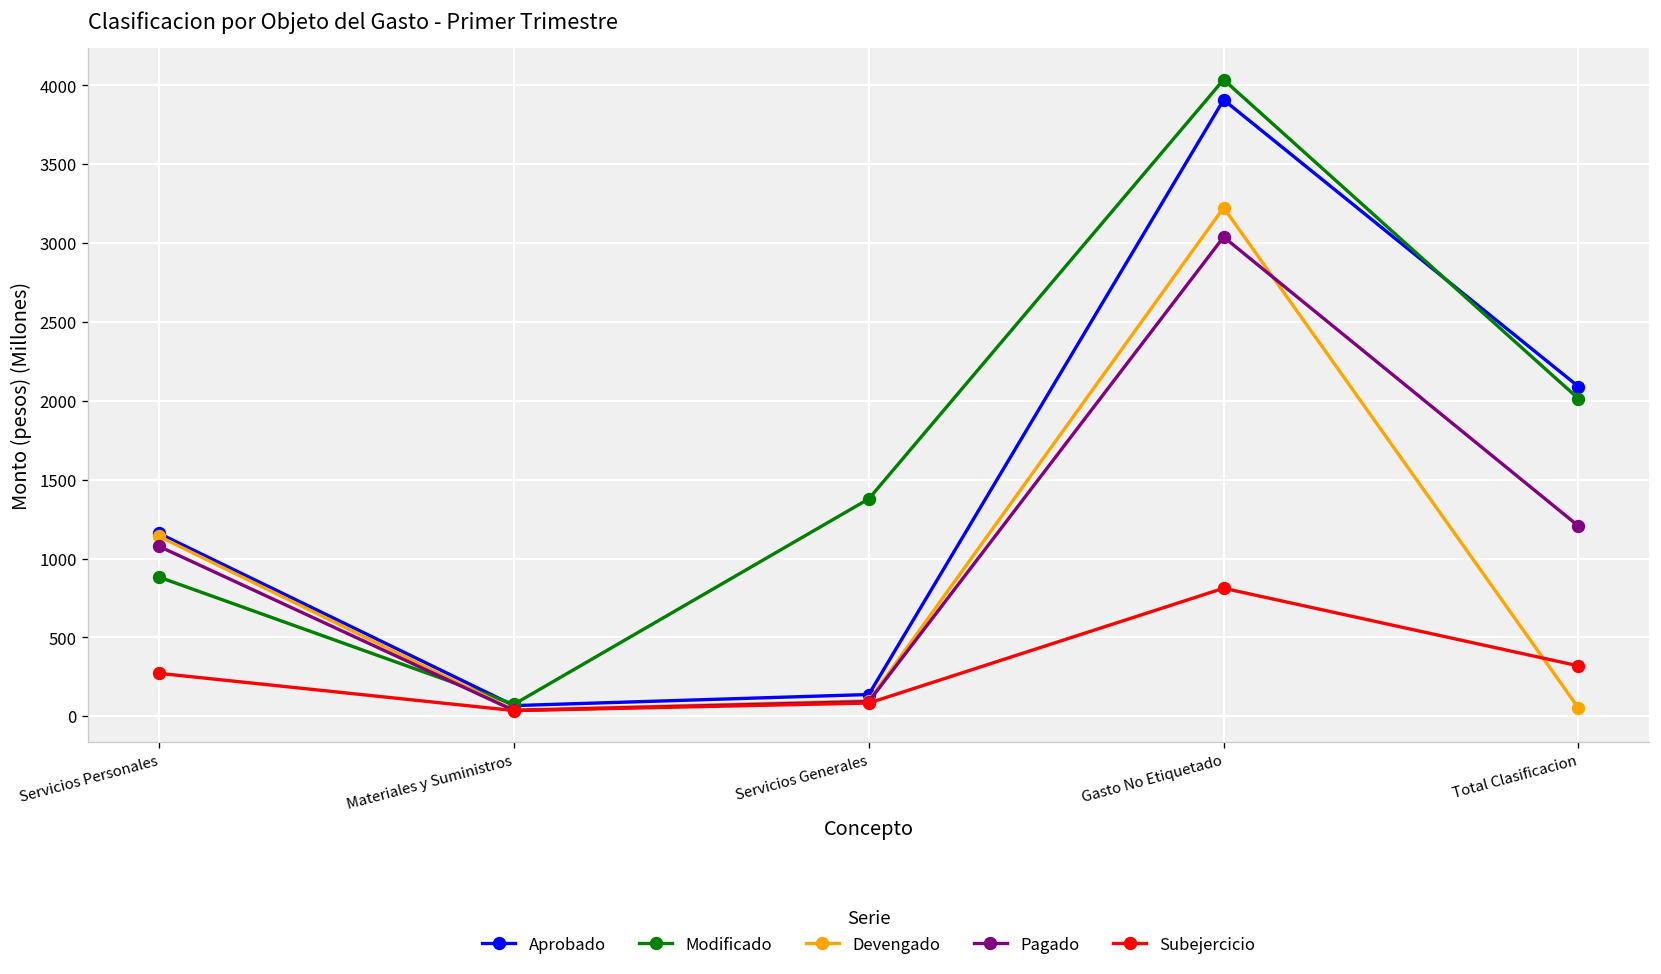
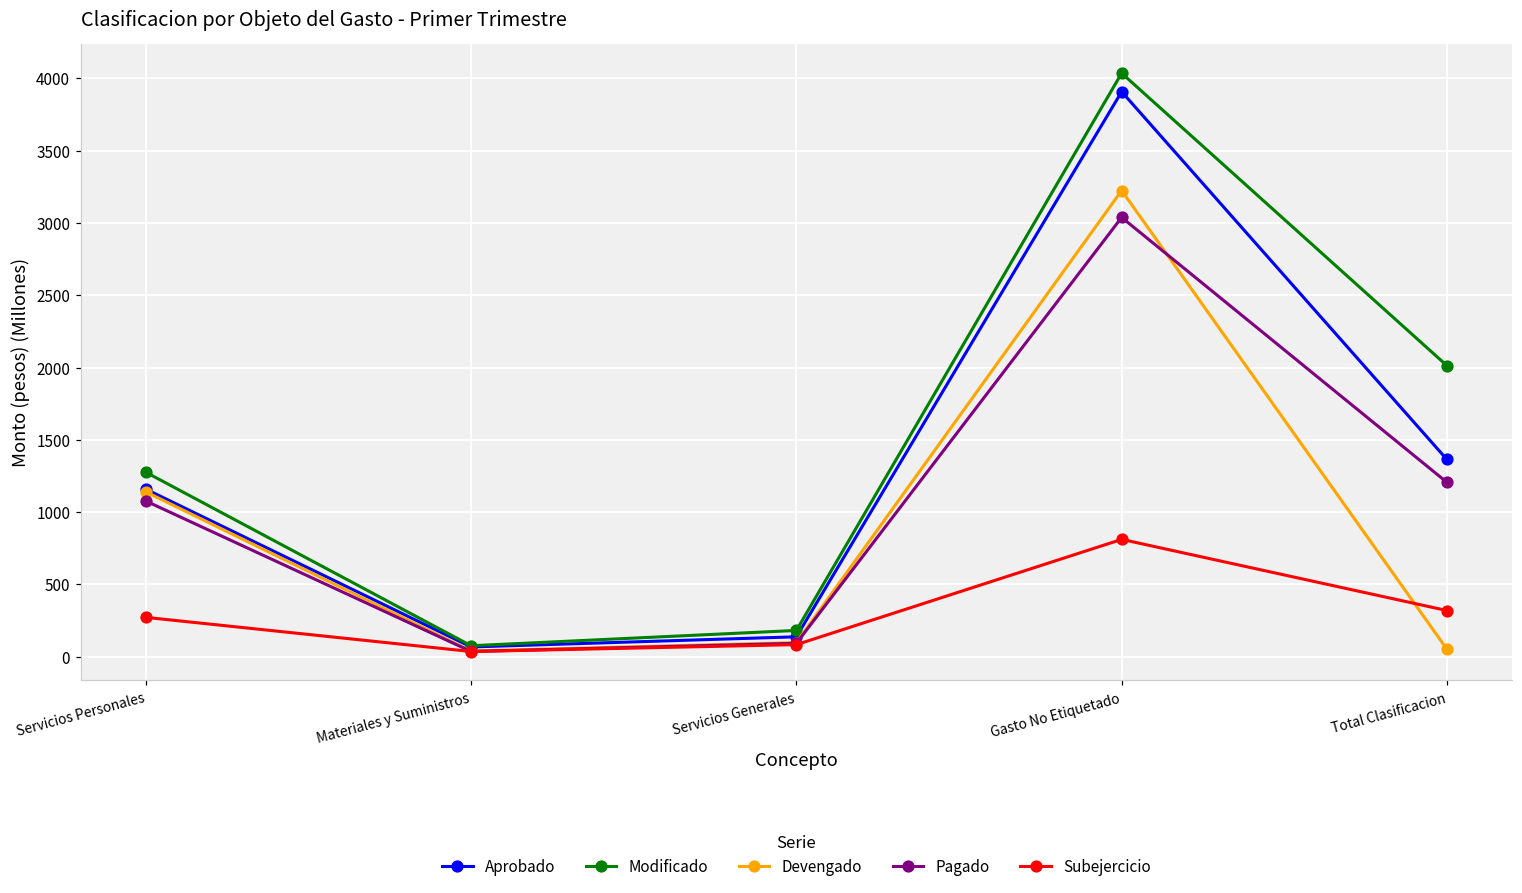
  {
    "Aprobado": {
      "Servicios Generales": 140,
      "Gasto No Etiquetado": 3910,
-     "Total Clasificacion": 2090
+     "Total Clasificacion": 1360
    },
    "Modificado": {
-     "Servicios Personales": 880,
-     "Servicios Generales": 1380,
+     "Servicios Personales": 1280,
+     "Servicios Generales": 180,
      "Gasto No Etiquetado": 4040,
      "Total Clasificacion": 2010
    },
    "Devengado": {
      "Gasto No Etiquetado": 3220,
      "Total Clasificacion": 50
    },
    "Pagado": {
      "Servicios Personales": 1080,
      "Gasto No Etiquetado": 3040,
      "Total Clasificacion": 1210
    },
    "Subejercicio": {
      "Servicios Personales": 270,
      "Gasto No Etiquetado": 810,
      "Total Clasificacion": 320
    }
  }
